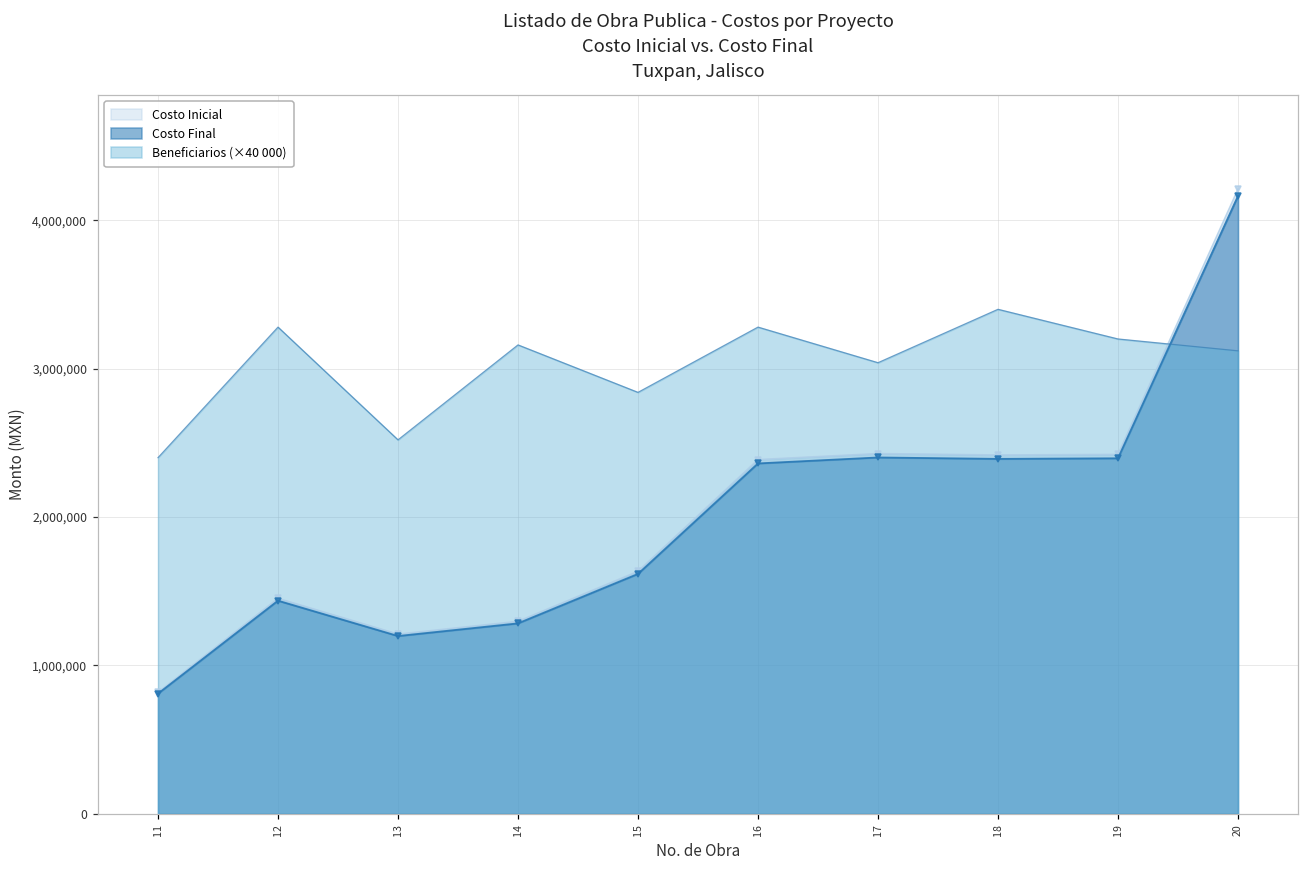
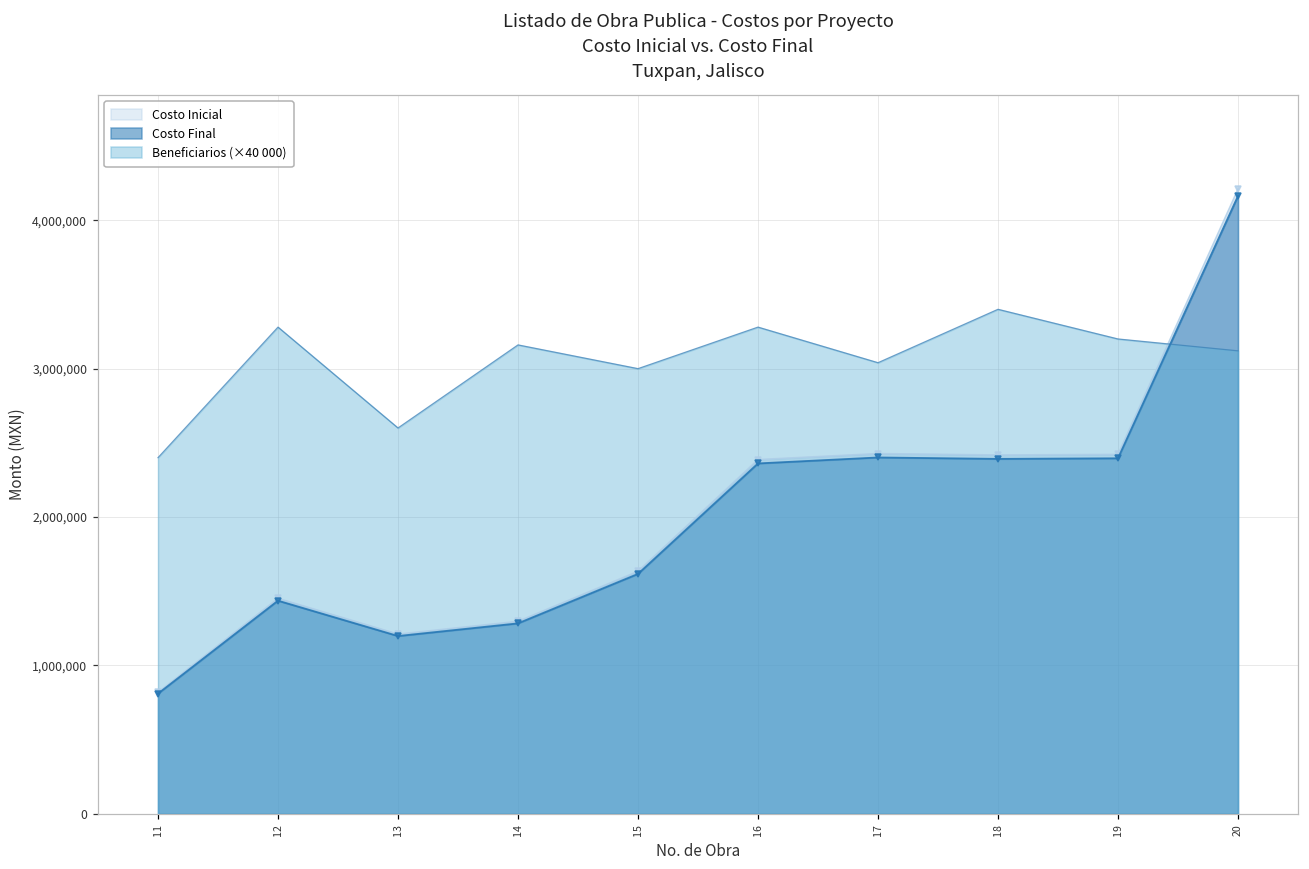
  {
    "Costo Inicial": {
      "16": "2,390,000",
      "17": "2,430,000",
      "18": "2,420,000",
      "19": "2,420,000",
      "20": "4,210,000"
    },
    "Costo Final": {
      "16": "2,360,000",
      "17": "2,400,000",
      "18": "2,390,000",
      "19": "2,400,000",
      "20": "4,160,000"
    },
    "Beneficiarios (×40 000)": {
      "11": "2,400,000",
      "12": "3,280,000",
-     "13": "2,520,000",
+     "13": "2,600,000",
      "14": "3,160,000",
-     "15": "2,840,000",
+     "15": "3,000,000",
      "16": "3,280,000",
      "17": "3,040,000",
      "18": "3,400,000",
      "19": "3,200,000",
      "20": "3,120,000"
    }
  }
